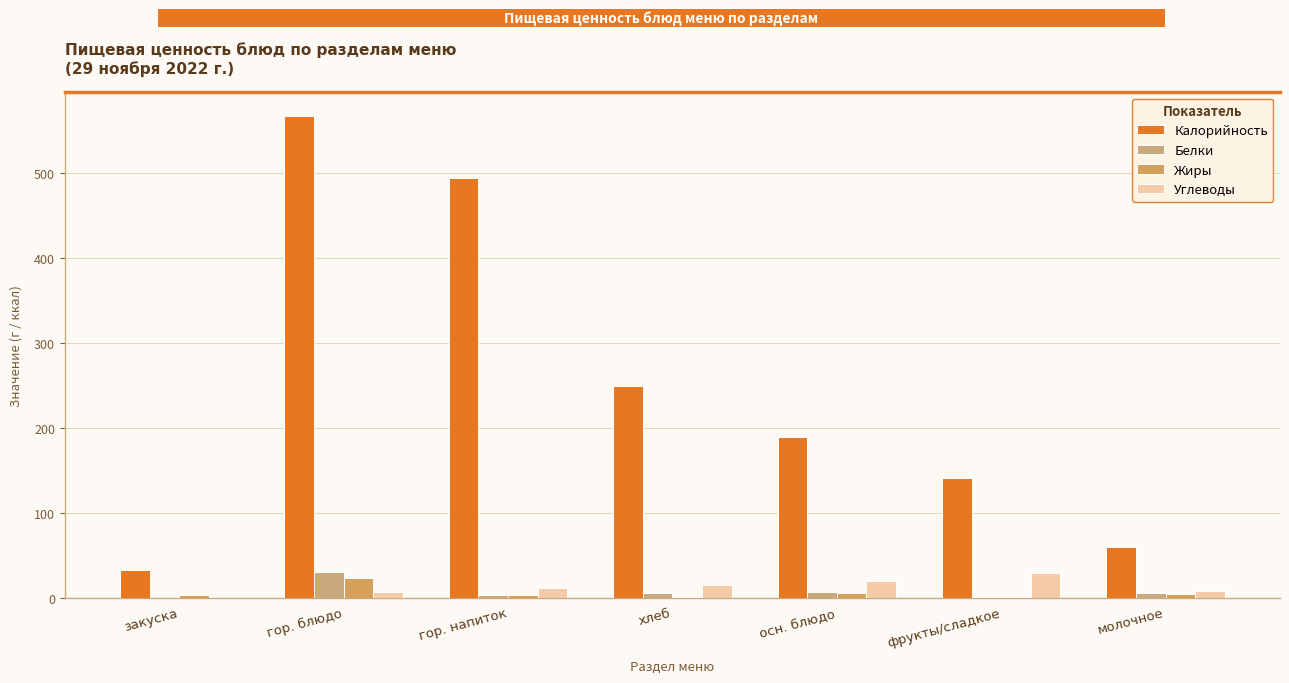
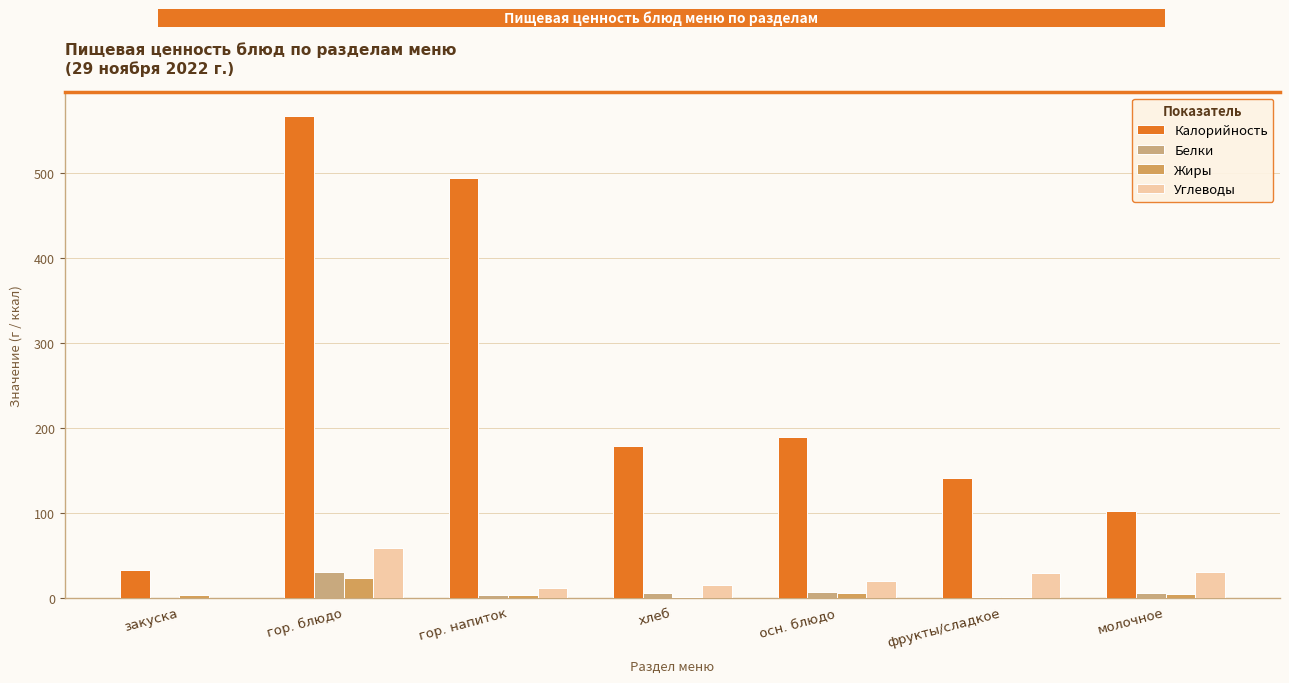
  {
    "Калорийность": {
      "закуска": 30,
      "гор. блюдо": 570,
      "гор. напиток": 490,
-     "хлеб": 250,
+     "хлеб": 180,
      "осн. блюдо": 190,
      "фрукты/сладкое": 140,
-     "молочное": 60
+     "молочное": 100
    },
    "Углеводы": {
-     "гор. блюдо": 10,
+     "гор. блюдо": 60,
      "гор. напиток": 10,
      "хлеб": 20,
      "осн. блюдо": 20,
      "фрукты/сладкое": 30,
-     "молочное": 10
+     "молочное": 30
    }
  }
